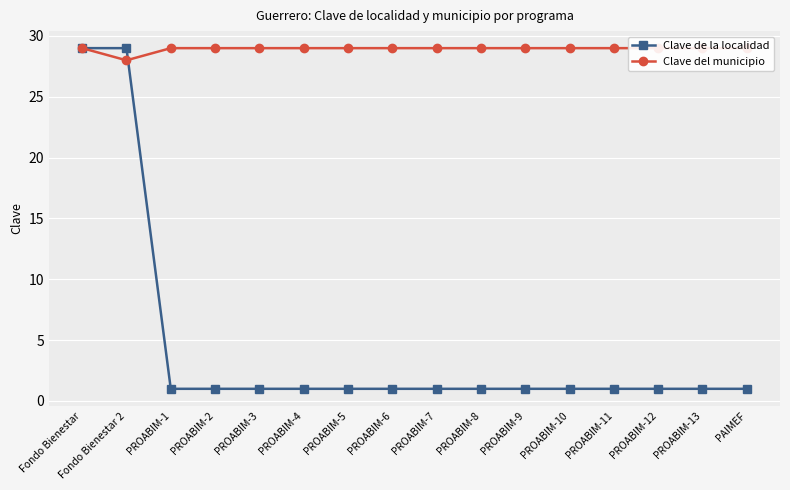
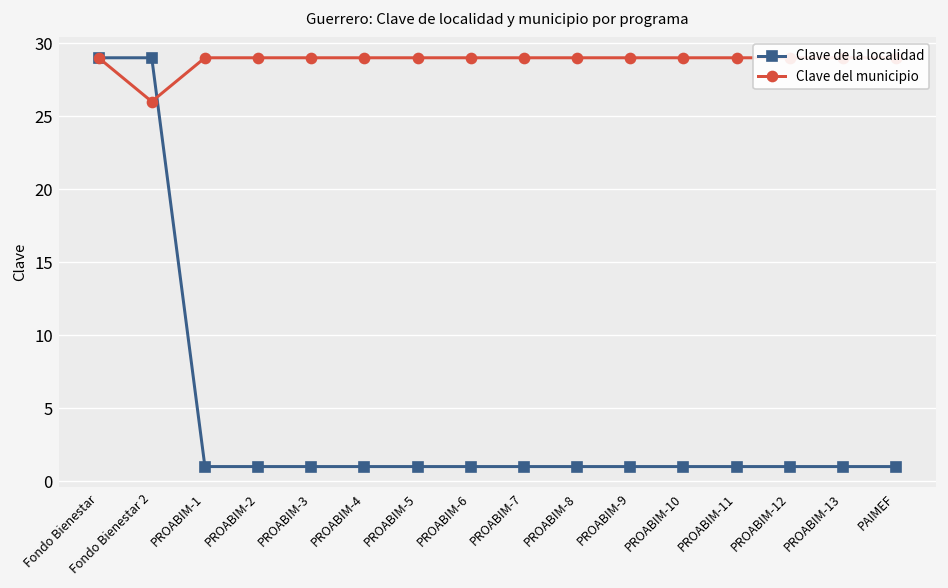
  {
    "Clave de la localidad": {
      "Fondo Bienestar 2": 29,
      "PROABIM-1": 1,
      "PROABIM-2": 1,
      "PROABIM-3": 1,
      "PROABIM-4": 1,
      "PROABIM-5": 1,
      "PROABIM-6": 1,
      "PROABIM-7": 1,
      "PROABIM-8": 1,
      "PROABIM-9": 1,
      "PROABIM-10": 1,
      "PROABIM-11": 1,
      "PROABIM-12": 1,
      "PROABIM-13": 1,
      "PAIMEF": 1
    },
    "Clave del municipio": {
-     "Fondo Bienestar 2": 28,
+     "Fondo Bienestar 2": 26,
      "PROABIM-1": 29,
      "PROABIM-2": 29,
      "PROABIM-3": 29,
      "PROABIM-4": 29,
      "PROABIM-5": 29,
      "PROABIM-6": 29,
      "PROABIM-7": 29,
      "PROABIM-8": 29,
      "PROABIM-9": 29,
      "PROABIM-10": 29,
      "PROABIM-11": 29
    }
  }
